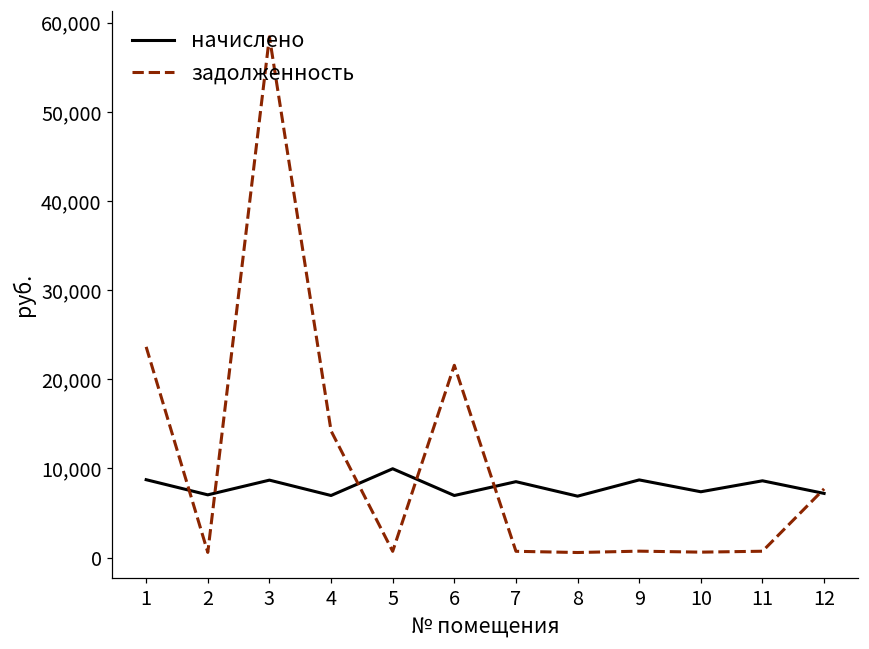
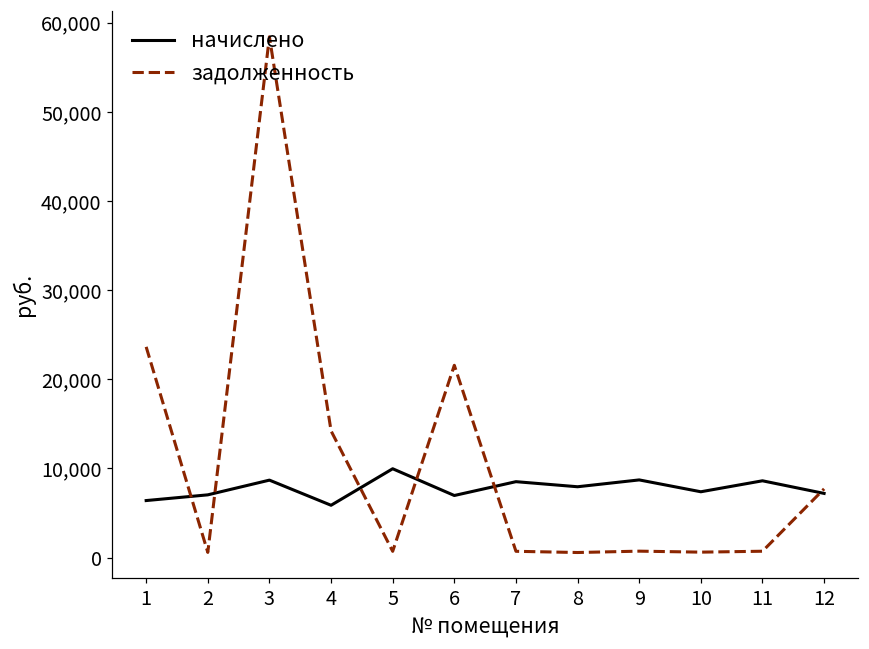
  {
    "начислено": {
-     "1": "9,000",
+     "1": "6,000",
      "2": "7,000",
      "3": "9,000",
-     "4": "7,000",
+     "4": "6,000",
      "5": "10,000",
      "6": "7,000",
      "7": "9,000",
-     "8": "7,000",
+     "8": "8,000",
      "9": "9,000",
      "10": "7,000",
      "11": "9,000",
      "12": "7,000"
    },
    "задолженность": {
      "1": "24,000",
      "2": "1,000",
      "3": "58,000",
      "4": "14,000",
      "5": "1,000",
      "6": "22,000",
      "7": "1,000",
      "8": "1,000",
      "9": "1,000",
      "10": "1,000",
      "11": "1,000",
      "12": "8,000"
    }
  }
